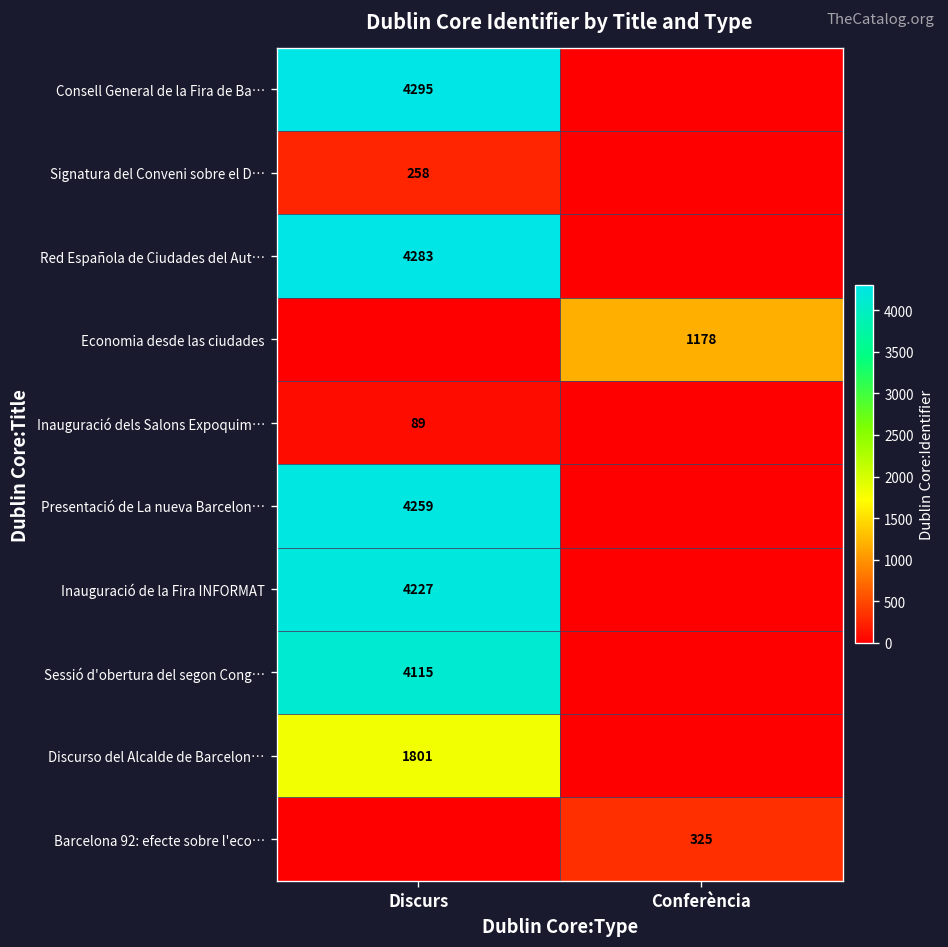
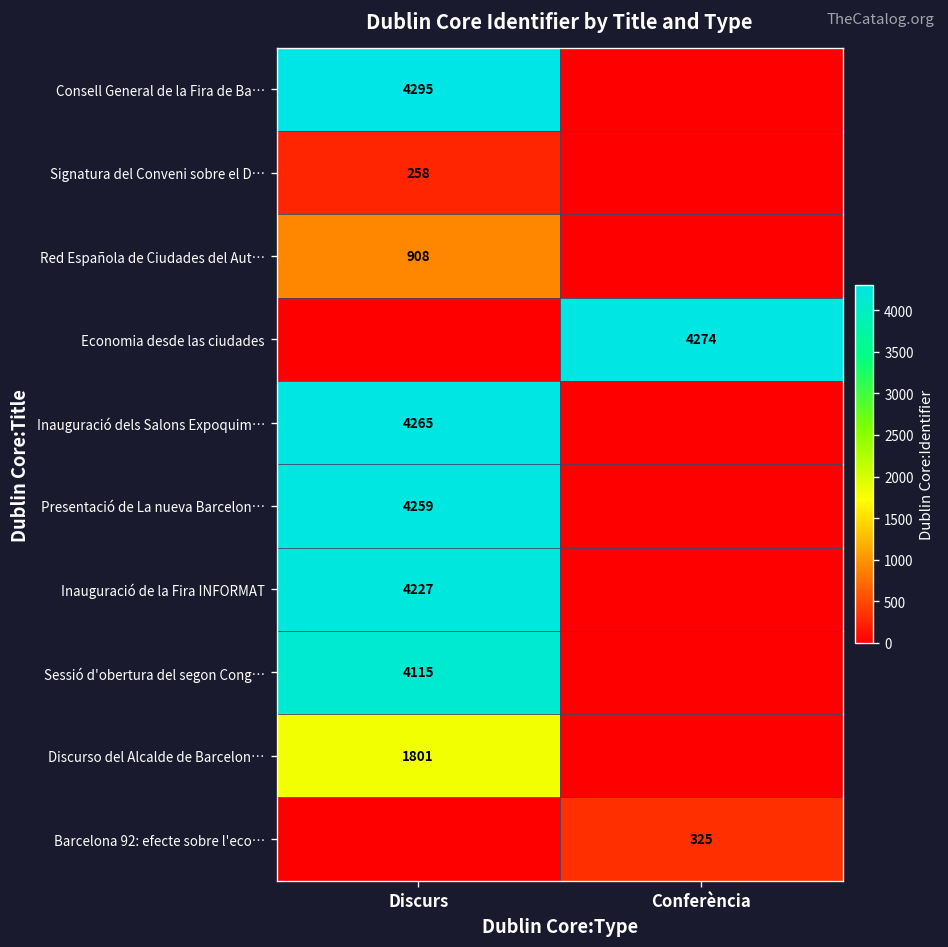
  {
    "Consell General de la Fira de Ba…": {
      "Discurs": 4295
    },
    "Signatura del Conveni sobre el D…": {
      "Discurs": 258
    },
    "Red Española de Ciudades del Aut…": {
-     "Discurs": 4283
+     "Discurs": 908
    },
    "Economia desde las ciudades": {
-     "Conferència": 1178
+     "Conferència": 4274
    },
    "Inauguració dels Salons Expoquim…": {
-     "Discurs": 89
+     "Discurs": 4265
    },
    "Presentació de La nueva Barcelon…": {
      "Discurs": 4259
    },
    "Inauguració de la Fira INFORMAT": {
      "Discurs": 4227
    },
    "Sessió d'obertura del segon Cong…": {
      "Discurs": 4115
    },
    "Discurso del Alcalde de Barcelon…": {
      "Discurs": 1801
    },
    "Barcelona 92: efecte sobre l'eco…": {
      "Conferència": 325
    }
  }
